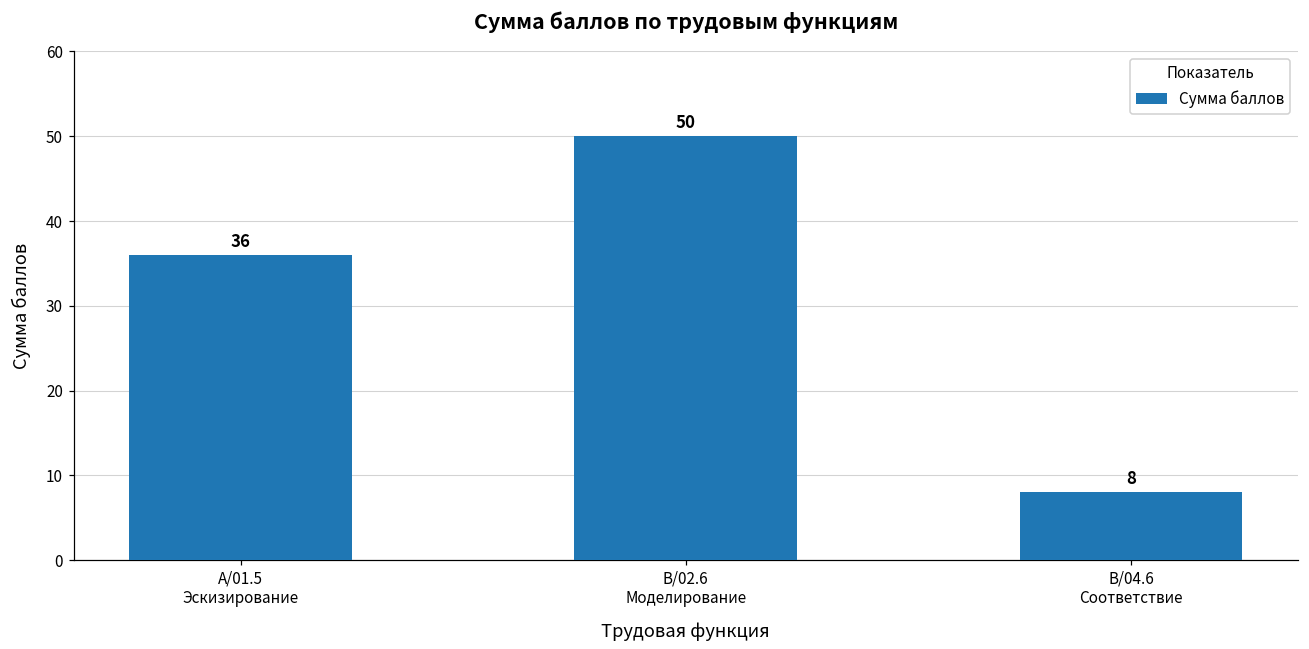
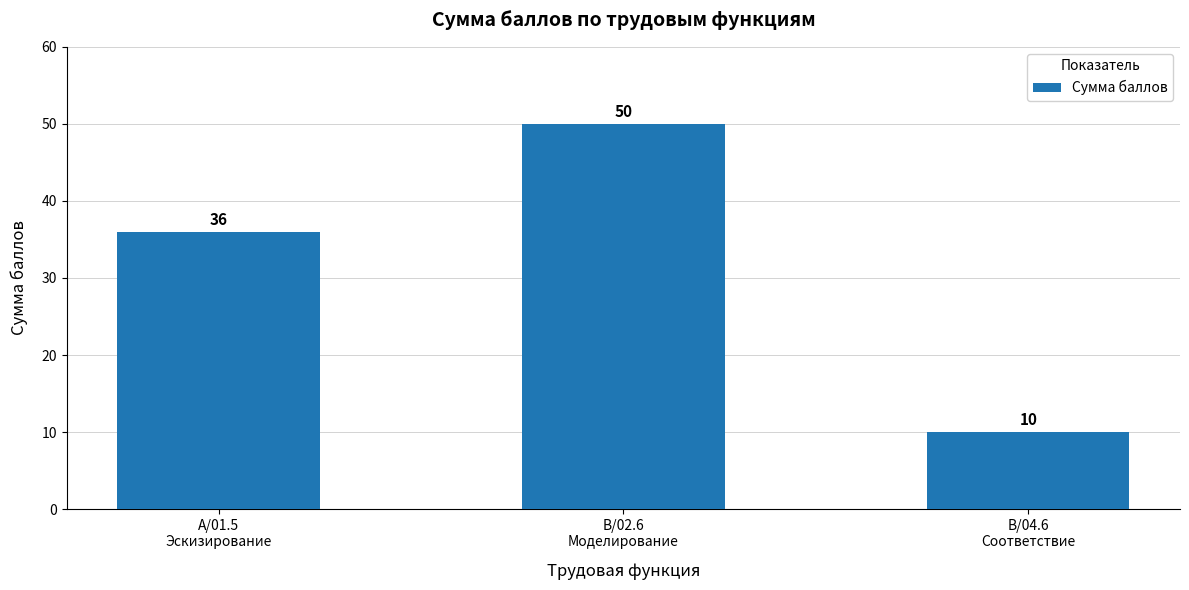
  {
    "А/01.5 Эскизирование": 36,
    "В/02.6 Моделирование": 50,
-   "В/04.6 Соответствие": 8
+   "В/04.6 Соответствие": 10
  }
